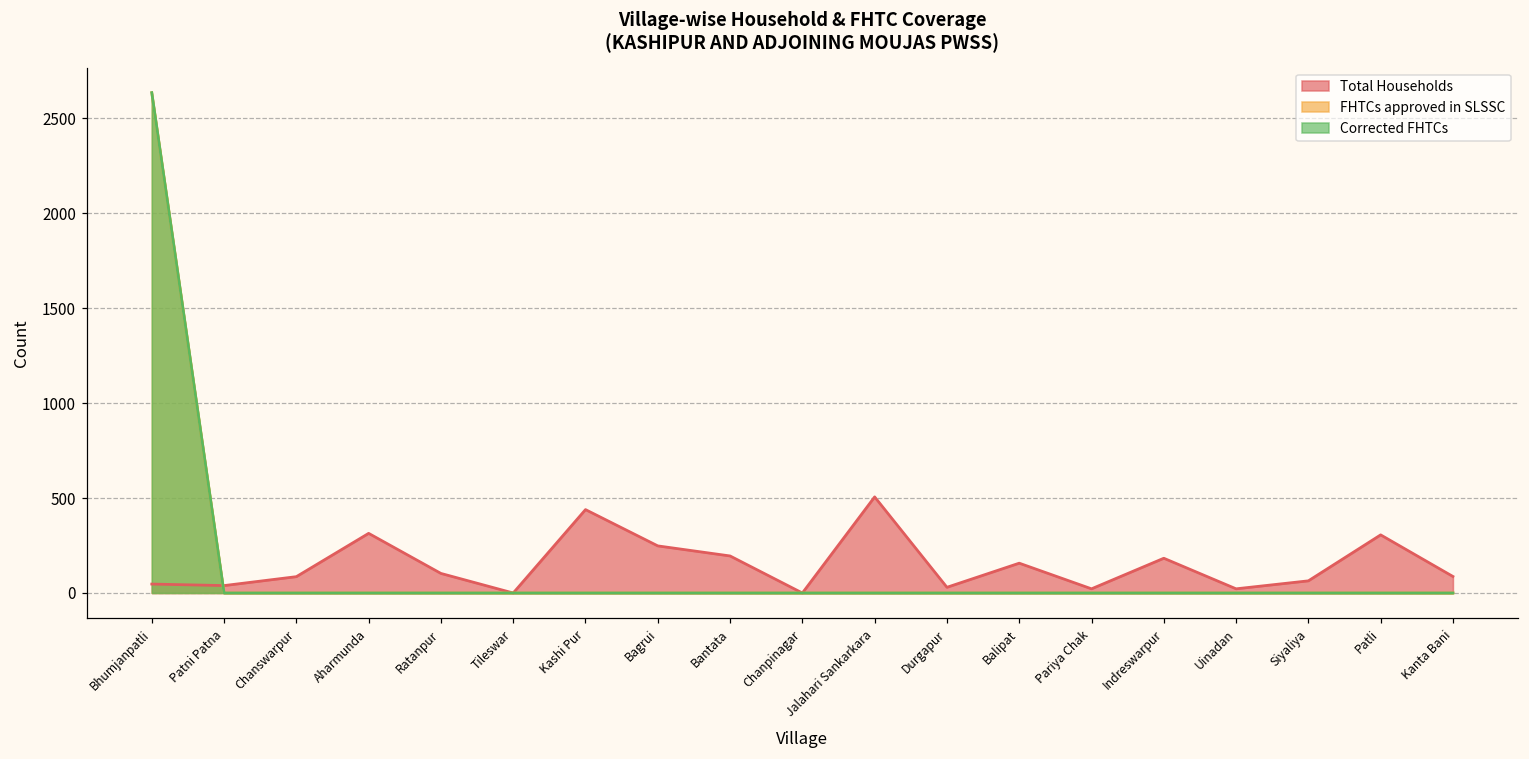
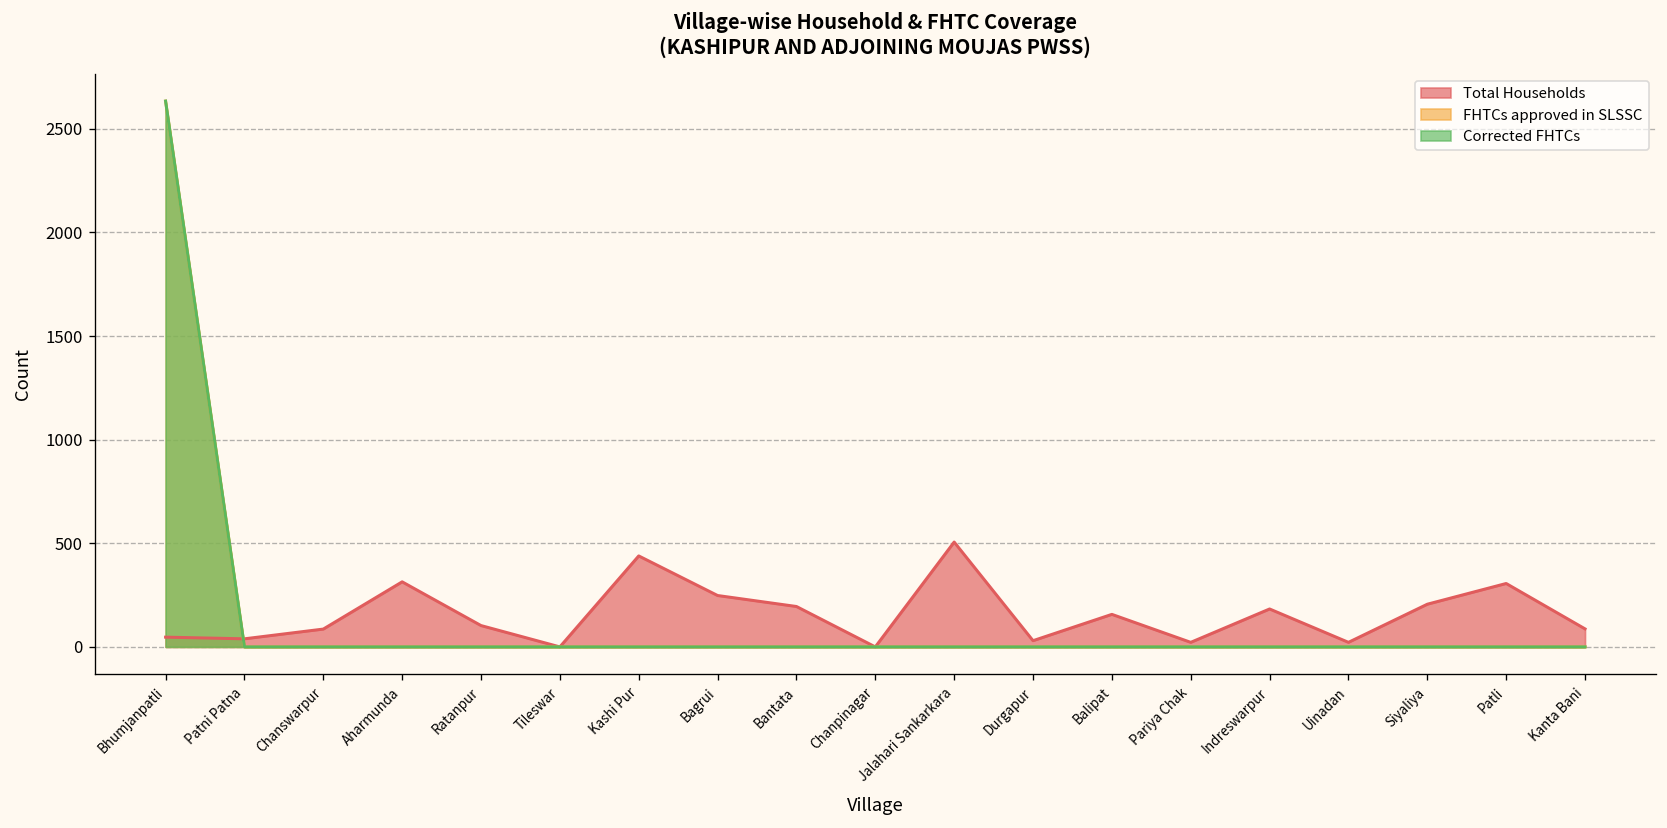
  {
    "Total Households": {
      "Bhumjanpatli": 50,
      "Patni Patna": 40,
      "Chanswarpur": 90,
      "Aharmunda": 310,
      "Ratanpur": 100,
      "Kashi Pur": 440,
      "Bagrui": 250,
      "Bantata": 200,
      "Jalahari Sankarkara": 510,
      "Durgapur": 30,
      "Balipat": 160,
      "Pariya Chak": 20,
      "Indreswarpur": 180,
      "Uinadan": 20,
-     "Siyaliya": 60,
+     "Siyaliya": 210,
      "Patli": 310,
      "Kanta Bani": 90
    },
    "Corrected FHTCs": {
      "Bhumjanpatli": 2630,
      "Patni Patna": 0,
      "Chanswarpur": 0,
      "Aharmunda": 0,
      "Ratanpur": 0,
      "Kashi Pur": 0,
      "Bagrui": 0,
      "Bantata": 0,
      "Jalahari Sankarkara": 0,
      "Durgapur": 0,
      "Balipat": 0,
      "Pariya Chak": 0,
      "Indreswarpur": 0,
      "Uinadan": 0,
      "Siyaliya": 0,
      "Patli": 0,
      "Kanta Bani": 0
    }
  }
